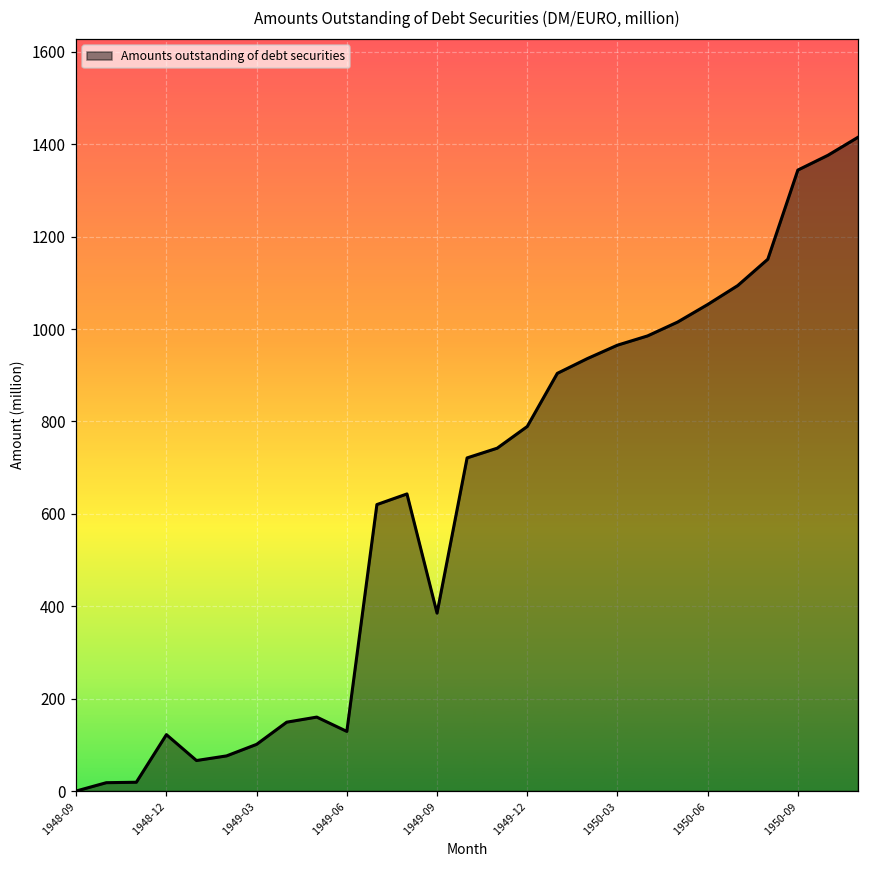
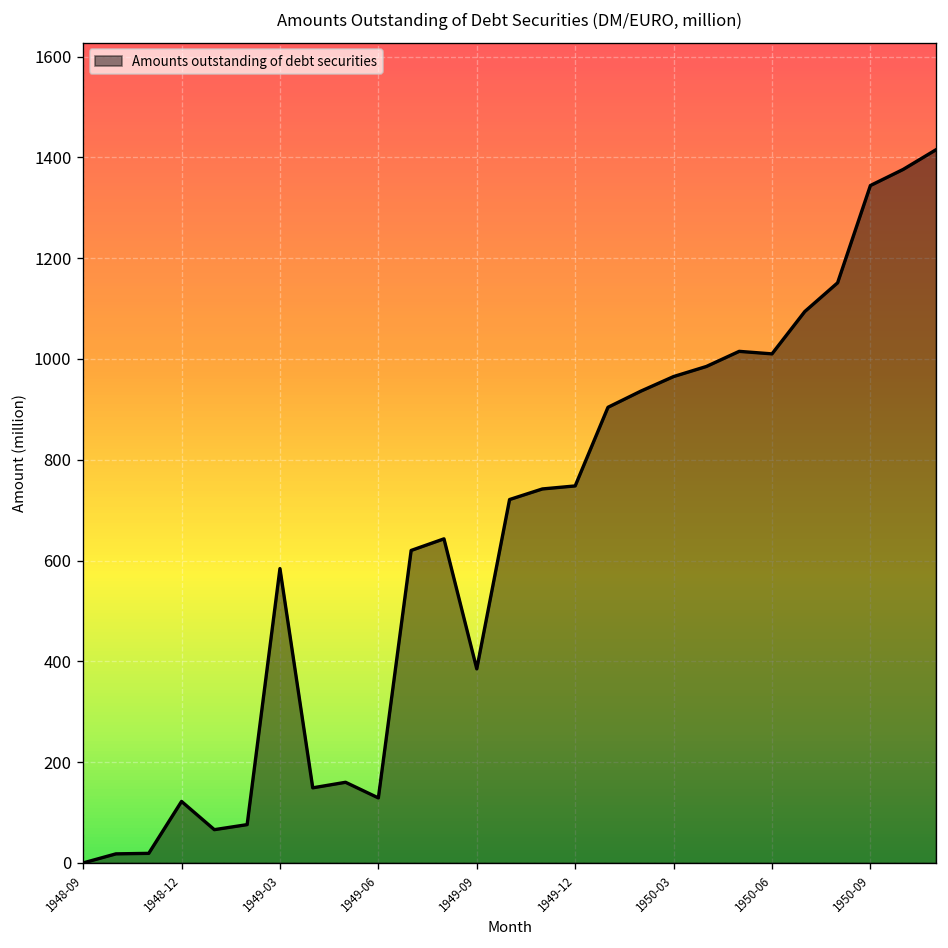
  {
    "1948-09": 0,
    "1948-12": 120,
-   "1949-03": 100,
+   "1949-03": 580,
    "1949-06": 130,
    "1949-09": 390,
-   "1949-12": 790,
+   "1949-12": 750,
    "1950-03": 970,
-   "1950-06": 1050,
+   "1950-06": 1010,
    "1950-09": 1340
  }
